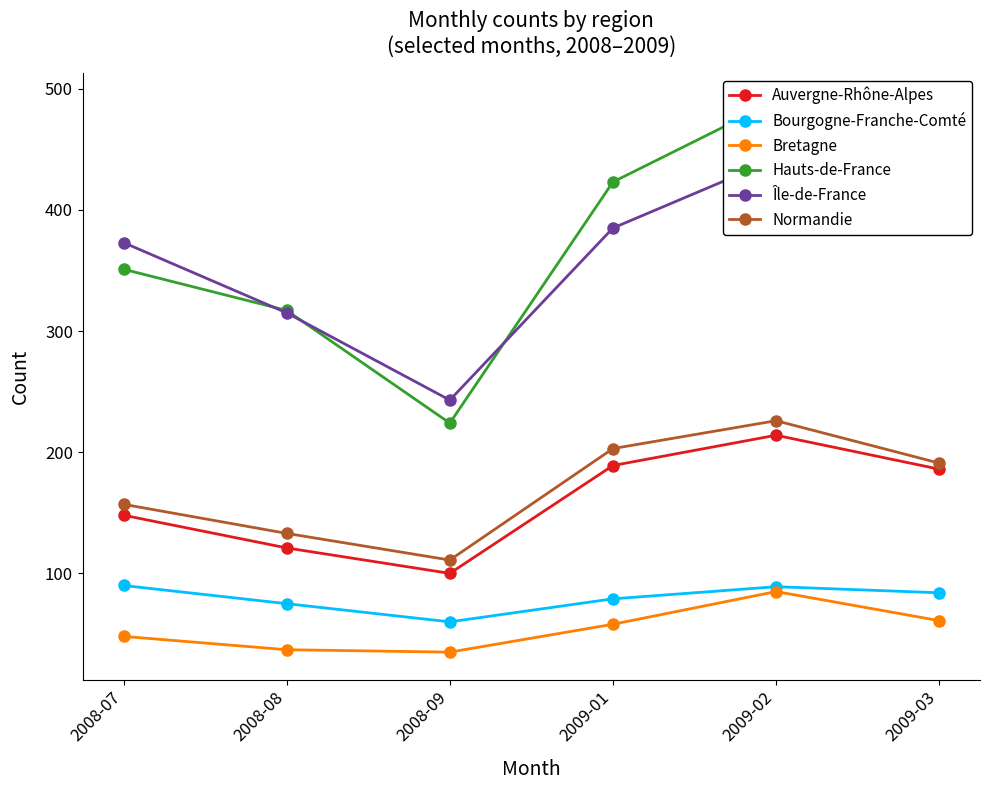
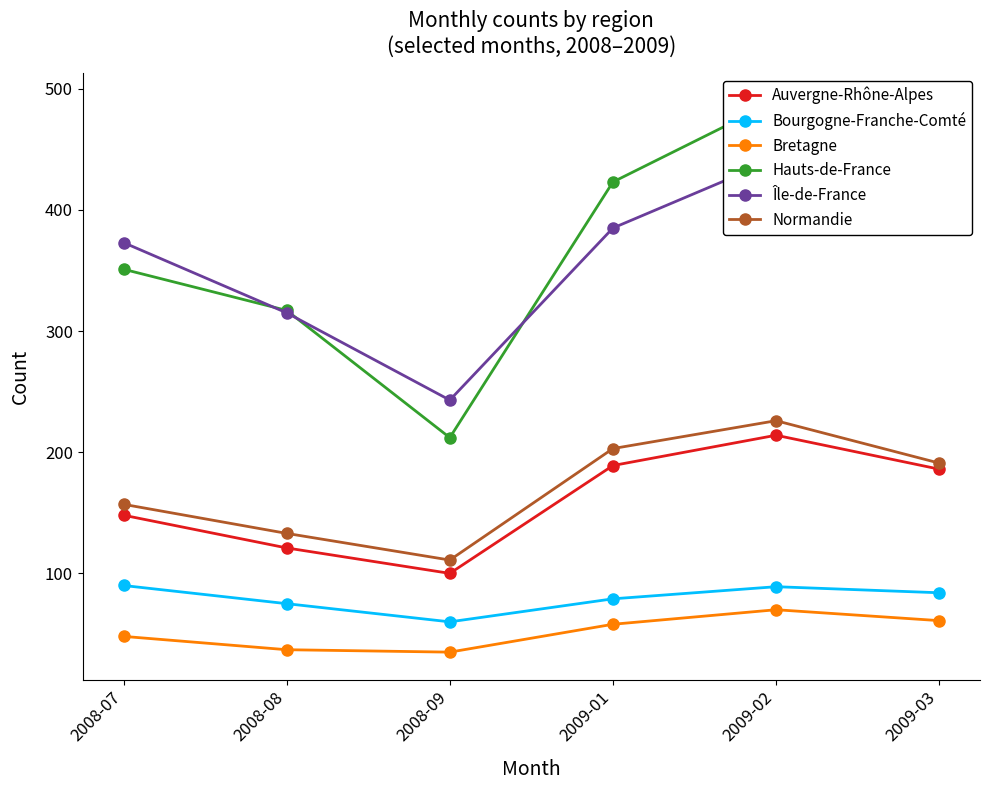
  {
    "Auvergne-Rhône-Alpes": {
      "2008-07": 148,
      "2008-08": 121,
      "2008-09": 100,
      "2009-01": 189,
      "2009-02": 214,
      "2009-03": 186
    },
    "Bourgogne-Franche-Comté": {
      "2008-07": 90,
      "2008-08": 75,
      "2008-09": 60,
      "2009-01": 79,
      "2009-02": 89,
      "2009-03": 84
    },
    "Bretagne": {
      "2008-07": 48,
      "2008-08": 37,
      "2008-09": 35,
      "2009-01": 58,
-     "2009-02": 85,
+     "2009-02": 70,
      "2009-03": 61
    },
    "Hauts-de-France": {
      "2008-07": 351,
-     "2008-09": 224,
+     "2008-09": 212,
      "2009-01": 423
    },
    "Île-de-France": {
      "2008-07": 373,
      "2008-09": 243,
      "2009-01": 385
    },
    "Normandie": {
      "2008-07": 157,
      "2008-08": 133,
      "2008-09": 111,
      "2009-01": 203,
      "2009-02": 226,
      "2009-03": 191
    }
  }
